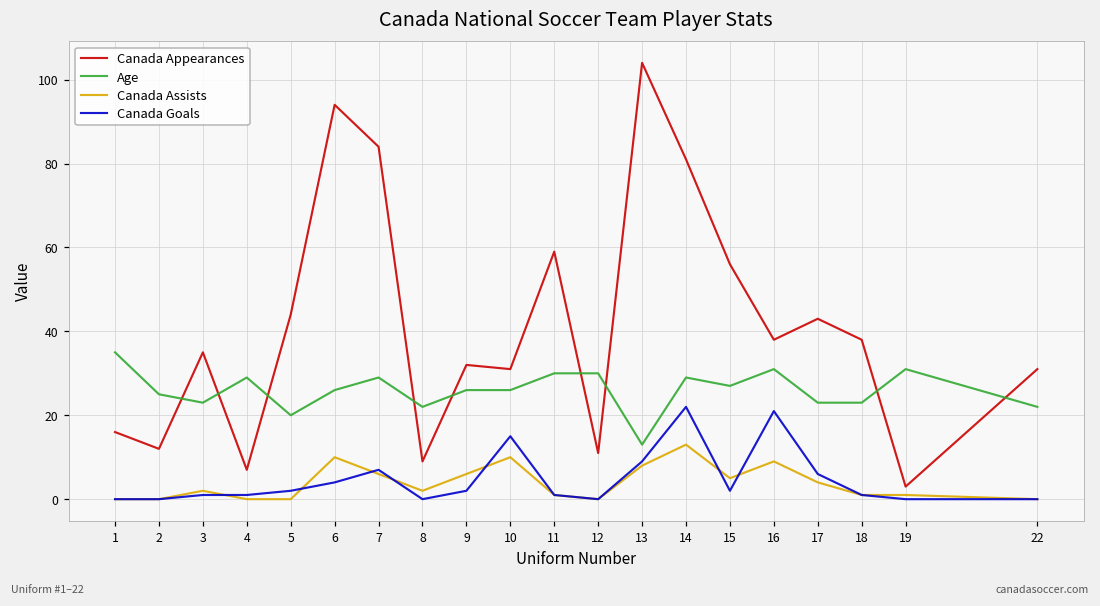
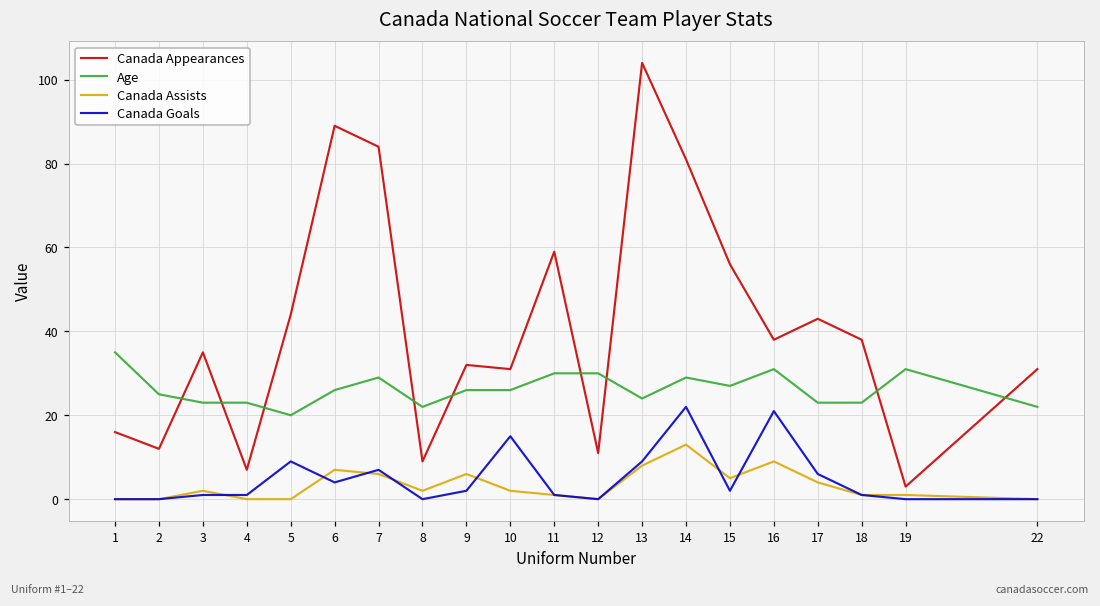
  {
    "Canada Appearances": {
      "1": 16,
      "2": 12,
      "3": 35,
      "4": 7,
      "5": 44,
-     "6": 94,
+     "6": 89,
      "7": 84,
      "8": 9,
      "9": 32,
      "10": 31,
      "11": 59,
      "12": 11,
      "13": 104,
      "14": 81,
      "15": 56,
      "16": 38,
      "17": 43,
      "18": 38,
      "19": 3,
      "22": 31
    },
    "Age": {
      "1": 35,
      "2": 25,
      "3": 23,
-     "4": 29,
+     "4": 23,
      "5": 20,
      "6": 26,
      "7": 29,
      "8": 22,
      "9": 26,
      "10": 26,
      "11": 30,
      "12": 30,
-     "13": 13,
+     "13": 24,
      "14": 29,
      "15": 27,
      "16": 31,
      "17": 23,
      "18": 23,
      "19": 31,
      "22": 22
    },
    "Canada Assists": {
      "3": 2,
      "4": 0,
      "5": 0,
-     "6": 10,
+     "6": 7,
      "7": 6,
      "8": 2,
      "9": 6,
-     "10": 10,
+     "10": 2,
      "13": 8,
      "14": 13,
      "15": 5,
      "16": 9,
      "17": 4,
      "19": 1
    },
    "Canada Goals": {
      "3": 1,
      "4": 1,
-     "5": 2,
+     "5": 9,
      "6": 4,
      "7": 7,
      "8": 0,
      "9": 2,
      "10": 15,
      "13": 9,
      "14": 22,
      "15": 2,
      "16": 21,
      "17": 6,
      "19": 0
    }
  }
